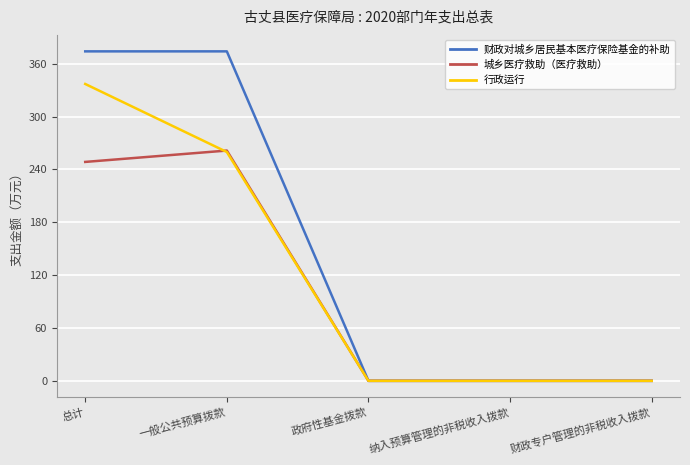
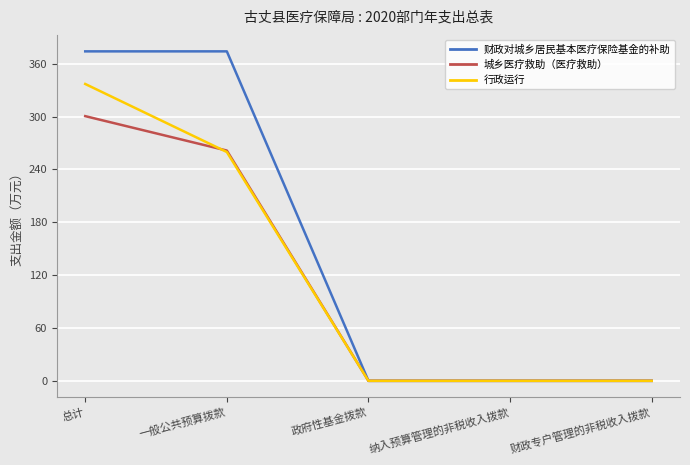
  {
    "财政对城乡居民基本医疗保险基金的补助": {
      "总计": 370,
      "一般公共预算拨款": 370
    },
    "城乡医疗救助（医疗救助）": {
-     "总计": 250
+     "总计": 300
    },
    "行政运行": {
      "总计": 340
    }
  }
